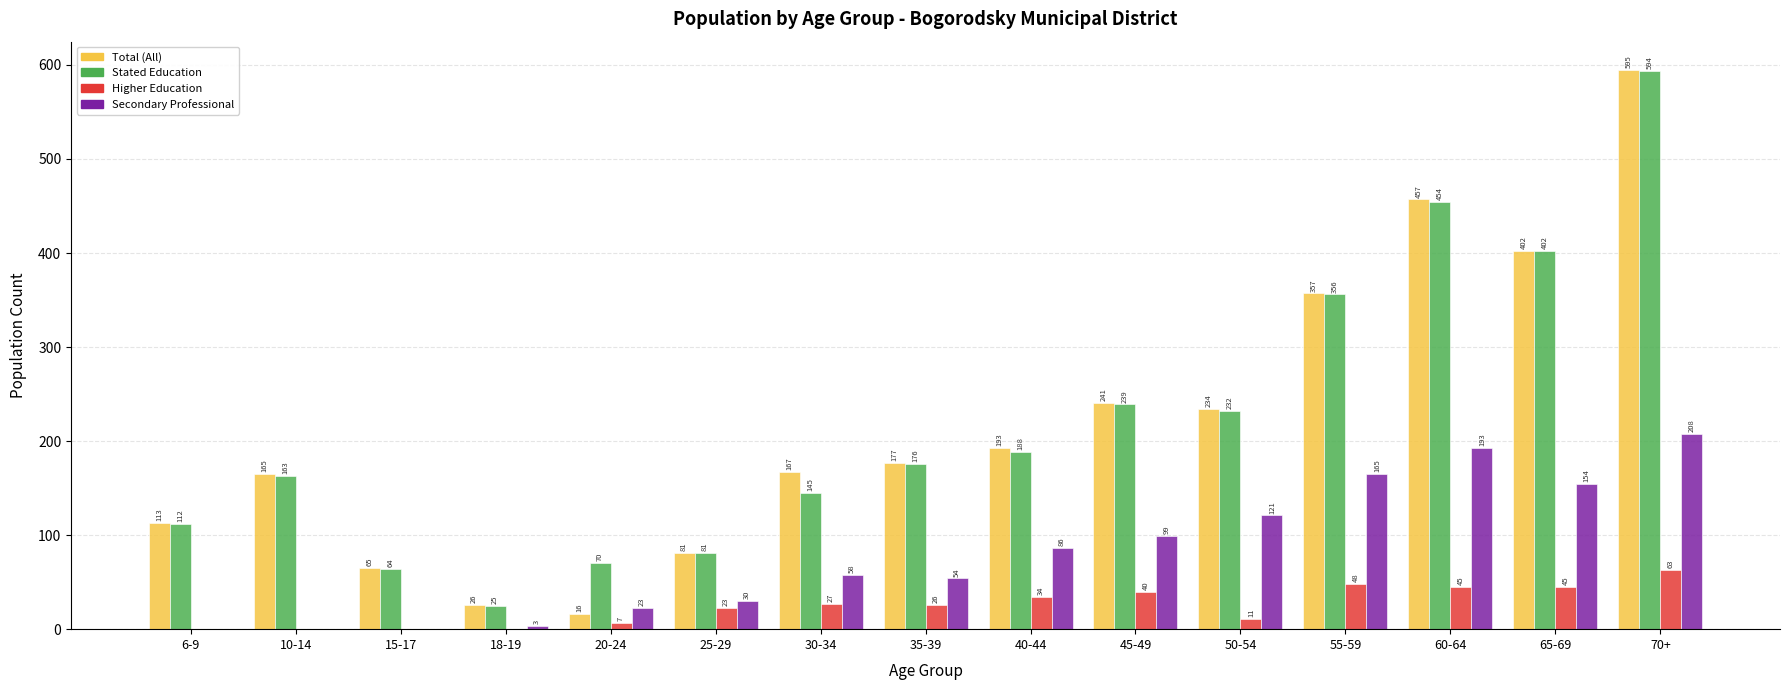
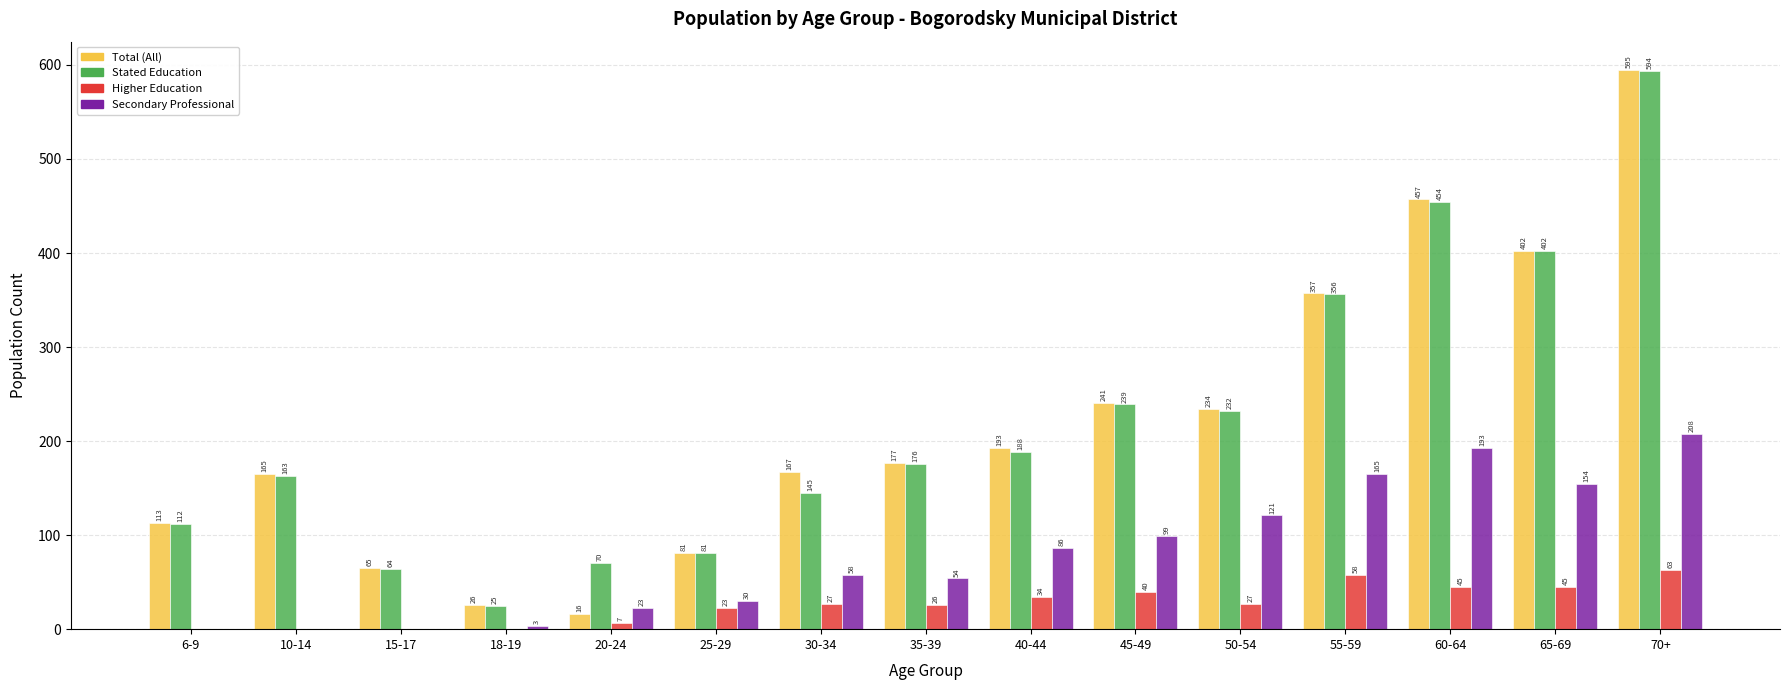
  {
    "Total (All)": {
      "6-9": 113,
      "10-14": 165,
      "15-17": 65,
      "18-19": 26,
      "20-24": 16,
      "25-29": 81,
      "30-34": 167,
      "35-39": 177,
      "40-44": 193,
      "45-49": 241,
      "50-54": 234,
      "55-59": 357,
      "60-64": 457,
      "65-69": 402,
      "70+": 595
    },
    "Stated Education": {
      "6-9": 112,
      "10-14": 163,
      "15-17": 64,
      "18-19": 25,
      "20-24": 70,
      "25-29": 81,
      "30-34": 145,
      "35-39": 176,
      "40-44": 188,
      "45-49": 239,
      "50-54": 232,
      "55-59": 356,
      "60-64": 454,
      "65-69": 402,
      "70+": 594
    },
    "Higher Education": {
      "20-24": 7,
      "25-29": 23,
      "30-34": 27,
      "35-39": 26,
      "40-44": 34,
      "45-49": 40,
-     "50-54": 11,
-     "55-59": 48,
+     "50-54": 27,
+     "55-59": 58,
      "60-64": 45,
      "65-69": 45,
      "70+": 63
    },
    "Secondary Professional": {
      "18-19": 3,
      "20-24": 23,
      "25-29": 30,
      "30-34": 58,
      "35-39": 54,
      "40-44": 86,
      "45-49": 99,
      "50-54": 121,
      "55-59": 165,
      "60-64": 193,
      "65-69": 154,
      "70+": 208
    }
  }
